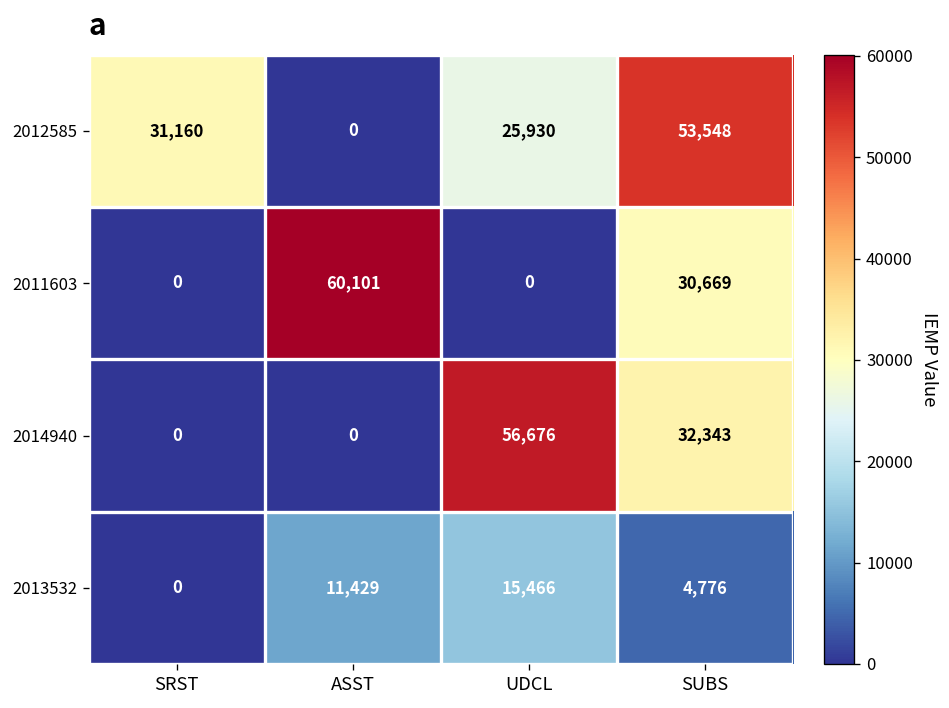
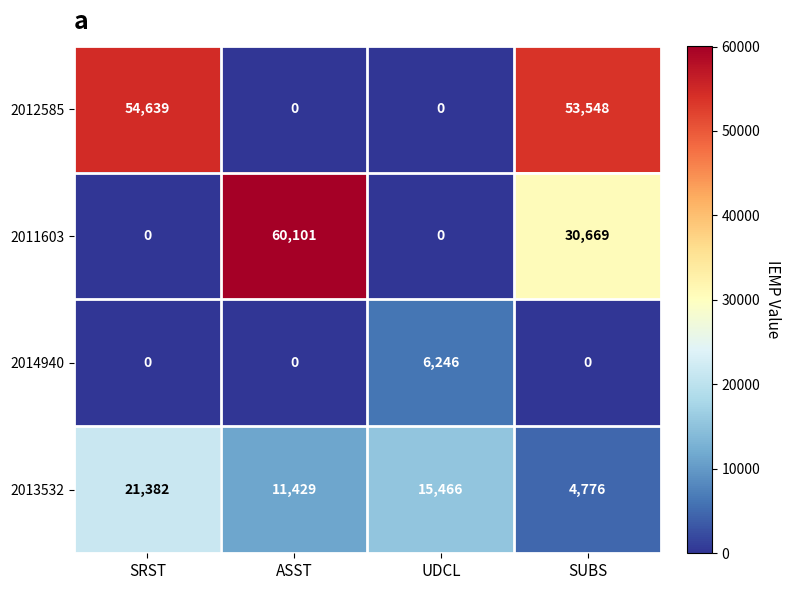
  {
    "2012585": {
-     "SRST": "31,160",
+     "SRST": "54,639",
      "ASST": "0",
-     "UDCL": "25,930",
+     "UDCL": "0",
      "SUBS": "53,548"
    },
    "2011603": {
      "SRST": "0",
      "ASST": "60,101",
      "UDCL": "0",
      "SUBS": "30,669"
    },
    "2014940": {
      "SRST": "0",
      "ASST": "0",
-     "UDCL": "56,676",
-     "SUBS": "32,343"
+     "UDCL": "6,246",
+     "SUBS": "0"
    },
    "2013532": {
-     "SRST": "0",
+     "SRST": "21,382",
      "ASST": "11,429",
      "UDCL": "15,466",
      "SUBS": "4,776"
    }
  }
